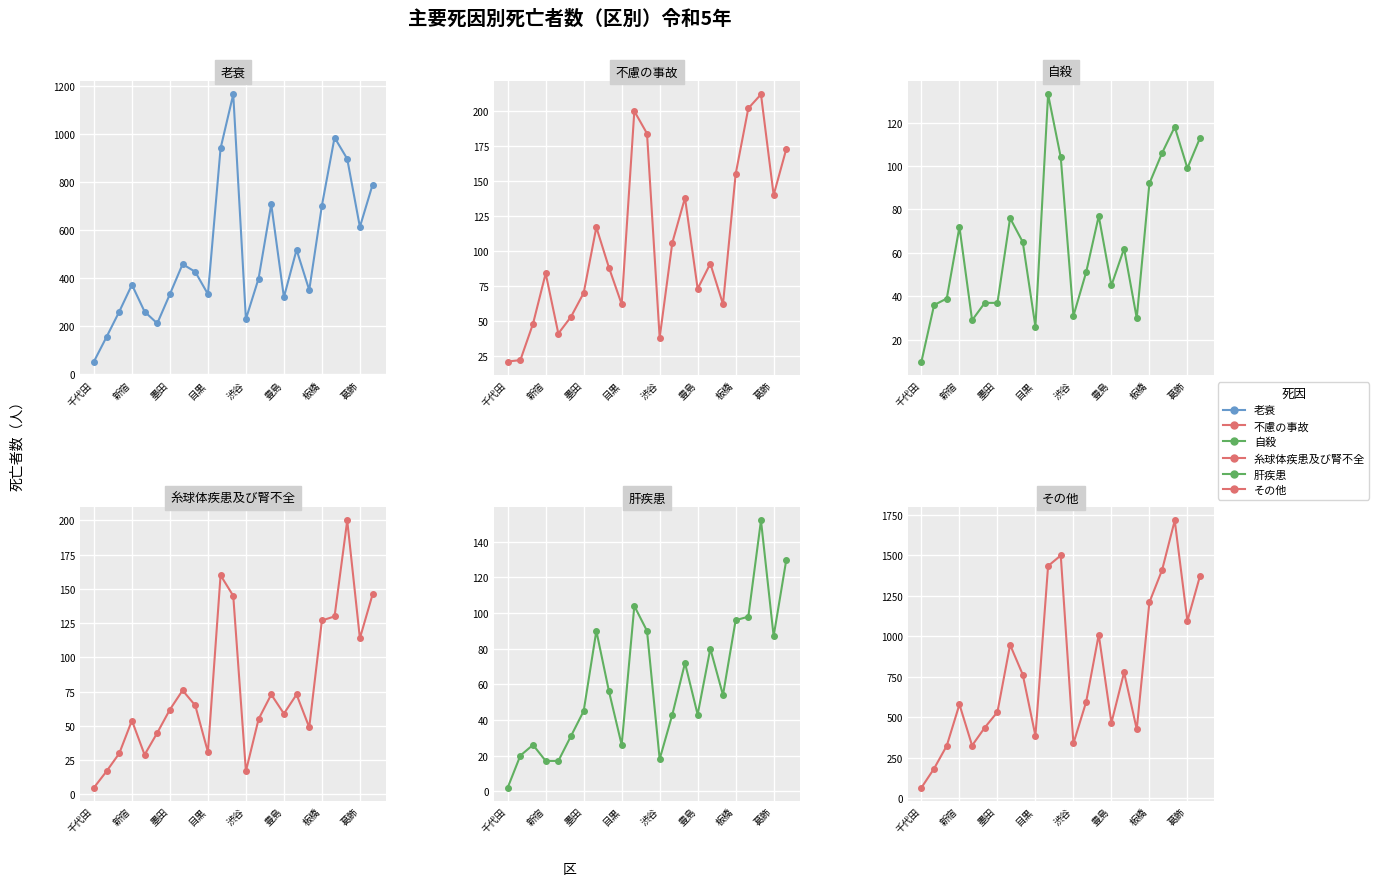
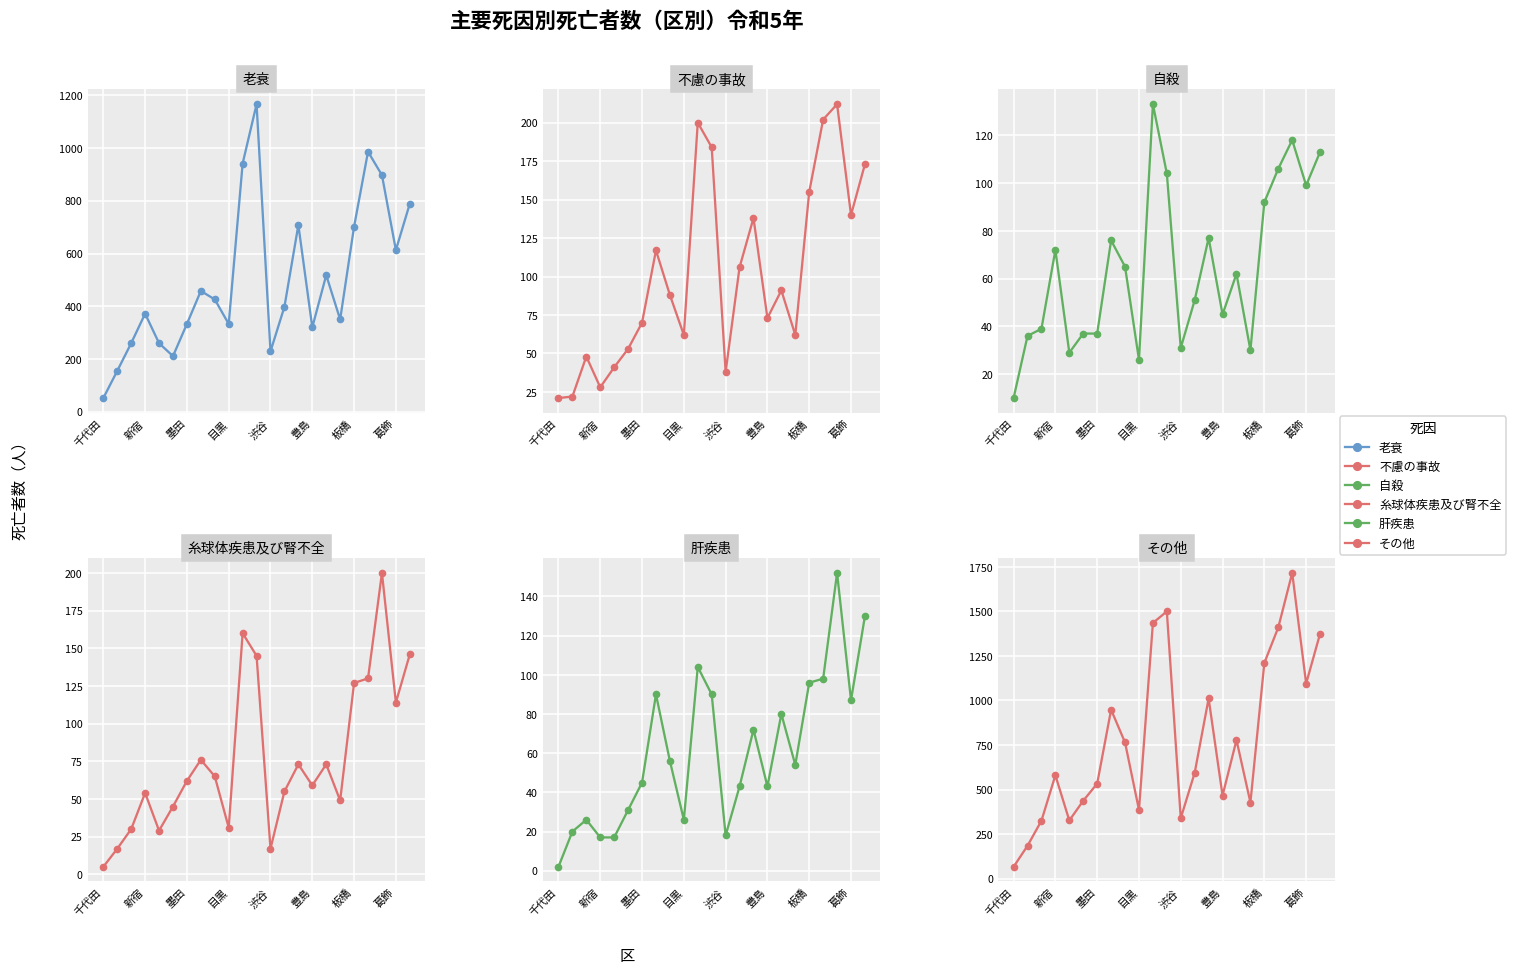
  {
    "老衰": {
      "千代田": 50,
      "新宿": 370,
      "墨田": 330,
      "目黒": 330,
      "渋谷": 230,
      "豊島": 320,
      "板橋": 700,
      "葛飾": 610
    },
    "不慮の事故": {
      "千代田": 21,
-     "新宿": 84,
+     "新宿": 28,
      "墨田": 70,
      "目黒": 62,
      "渋谷": 38,
      "豊島": 73,
      "板橋": 155,
      "葛飾": 140
    },
    "自殺": {
      "千代田": 10,
      "新宿": 72,
      "墨田": 37,
      "目黒": 26,
      "渋谷": 31,
      "豊島": 45,
      "板橋": 92,
      "葛飾": 99
    },
    "糸球体疾患及び腎不全": {
      "千代田": 5,
      "新宿": 54,
      "墨田": 62,
      "目黒": 31,
      "渋谷": 17,
      "豊島": 59,
      "板橋": 127,
      "葛飾": 114
    },
    "肝疾患": {
      "千代田": 2,
      "新宿": 17,
      "墨田": 45,
      "目黒": 26,
      "渋谷": 18,
      "豊島": 43,
      "板橋": 96,
      "葛飾": 87
    },
    "その他": {
      "千代田": 70,
      "新宿": 580,
      "墨田": 530,
      "目黒": 390,
      "渋谷": 340,
      "豊島": 470,
      "板橋": 1210,
      "葛飾": 1100
    }
  }
